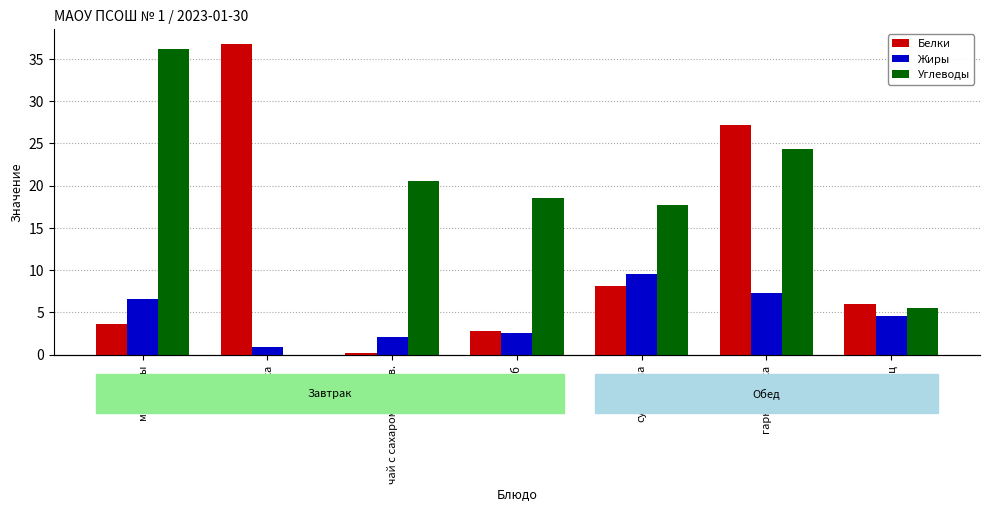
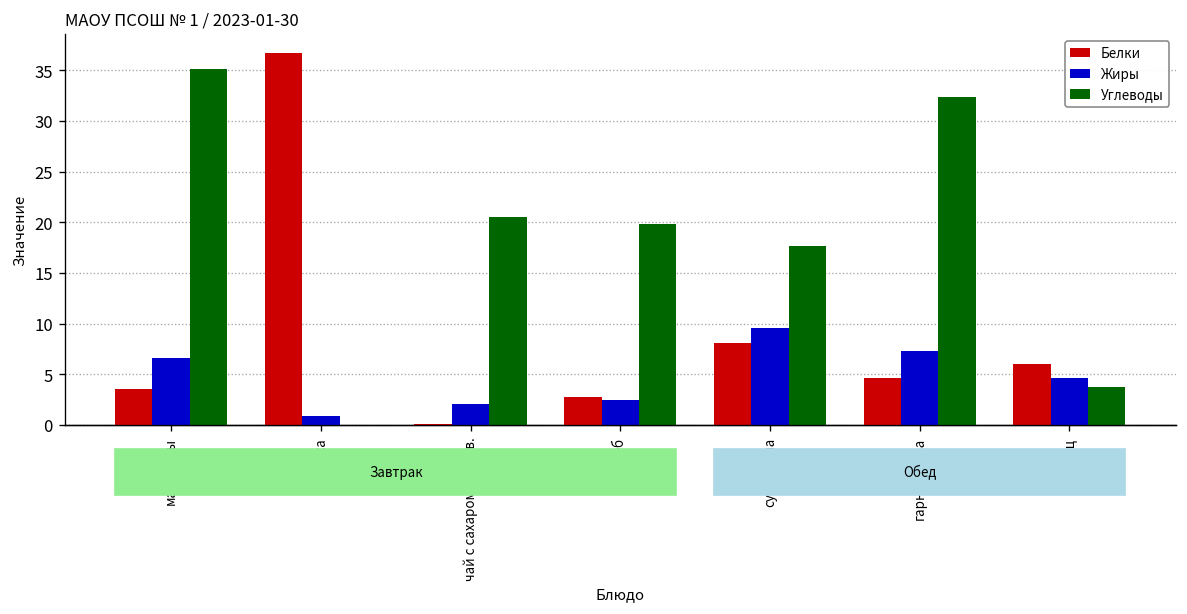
  {
    "Белки": {
      "макароны": 4,
      "индейка": 37,
      "хлеб": 3,
      "суп-лапша": 8,
-     "гарнир-ячка": 27,
+     "гарнир-ячка": 5,
      "голубец": 6
    },
    "Жиры": {
      "макароны": 7,
      "индейка": 1,
      "чай с сахаром/шипов.": 2,
      "хлеб": 2,
      "суп-лапша": 10,
      "гарнир-ячка": 7,
      "голубец": 5
    },
    "Углеводы": {
-     "макароны": 36,
+     "макароны": 35,
      "индейка": 0,
      "чай с сахаром/шипов.": 21,
-     "хлеб": 19,
+     "хлеб": 20,
      "суп-лапша": 18,
-     "гарнир-ячка": 24,
-     "голубец": 6
+     "гарнир-ячка": 32,
+     "голубец": 4
    }
  }
